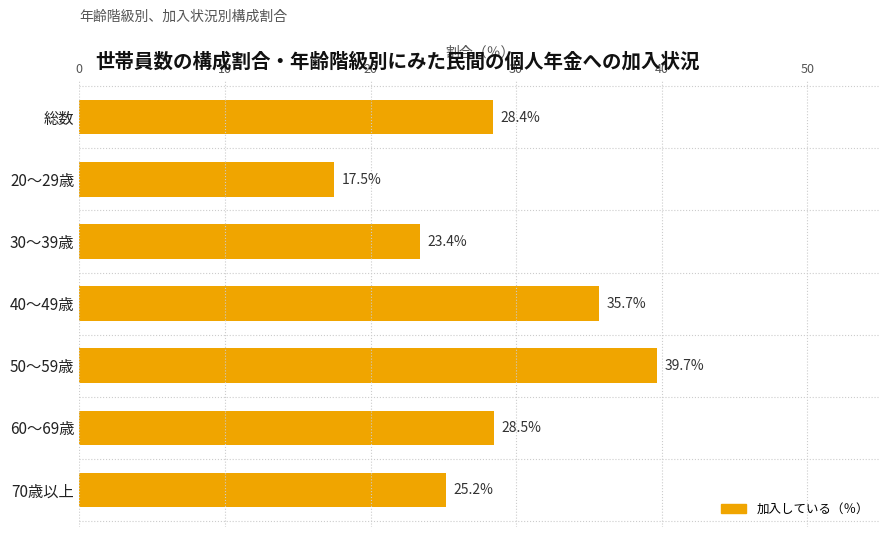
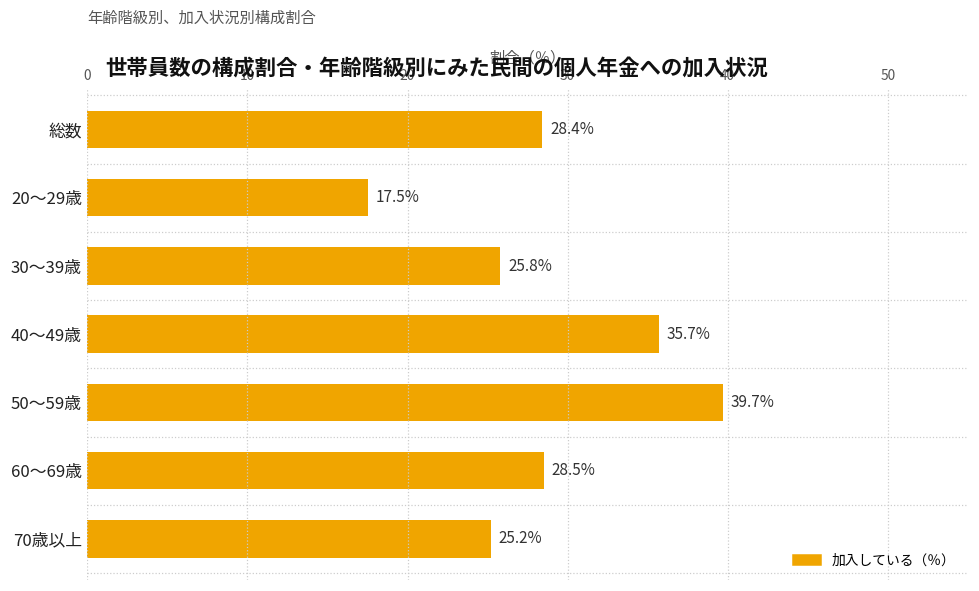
  {
    "総数": "28.4%",
    "20～29歳": "17.5%",
-   "30～39歳": "23.4%",
+   "30～39歳": "25.8%",
    "40～49歳": "35.7%",
    "50～59歳": "39.7%",
    "60～69歳": "28.5%",
    "70歳以上": "25.2%"
  }
